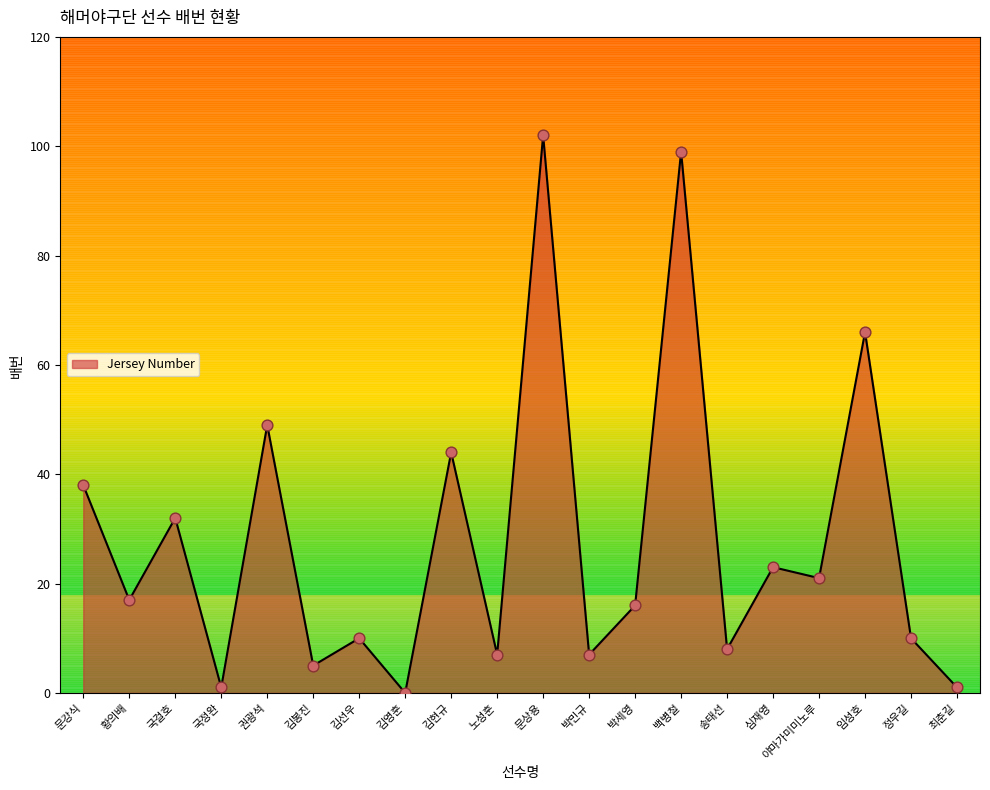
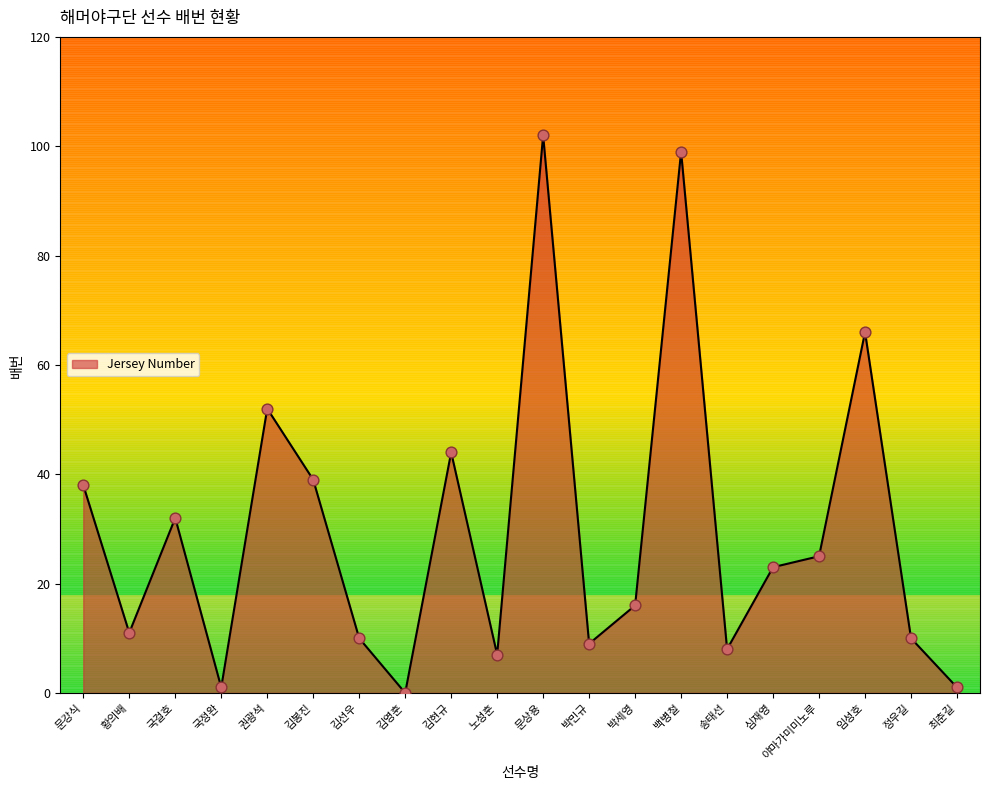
  {
    "Jersey Number": {
      "문강식": 38,
-     "황의배": 17,
+     "황의배": 11,
      "국걸호": 32,
      "국정완": 1,
-     "권광석": 49,
-     "김봉진": 5,
+     "권광석": 52,
+     "김봉진": 39,
      "김선우": 10,
      "김영훈": 0,
      "김현규": 44,
      "노성훈": 7,
      "문상용": 102,
-     "박민규": 7,
+     "박민규": 9,
      "박세영": 16,
      "백병철": 99,
      "송태선": 8,
      "심재영": 23,
-     "야마가미미노루": 21,
+     "야마가미미노루": 25,
      "임성호": 66,
      "정우길": 10,
      "최춘길": 1
    }
  }
